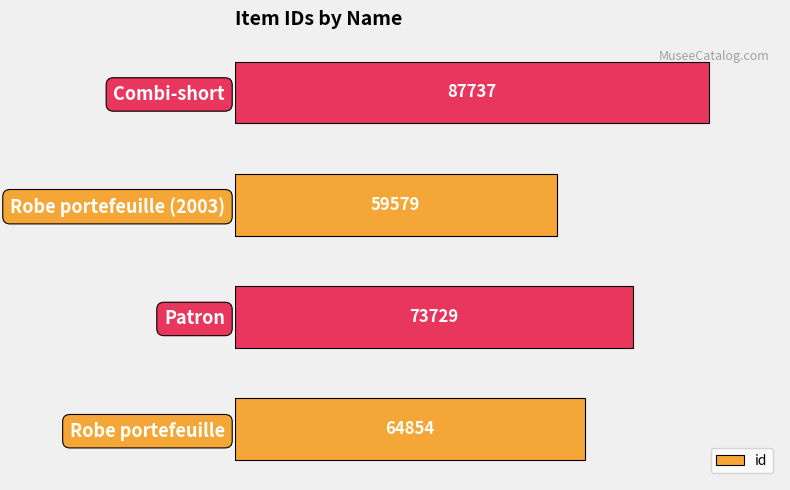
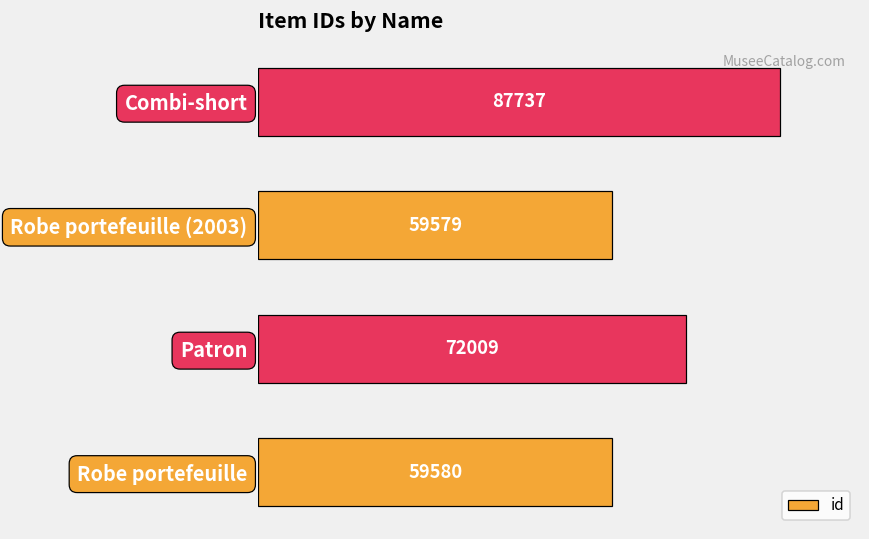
  {
    "Combi-short": 87737,
    "Robe portefeuille (2003)": 59579,
-   "Patron": 73729,
-   "Robe portefeuille": 64854
+   "Patron": 72009,
+   "Robe portefeuille": 59580
  }
